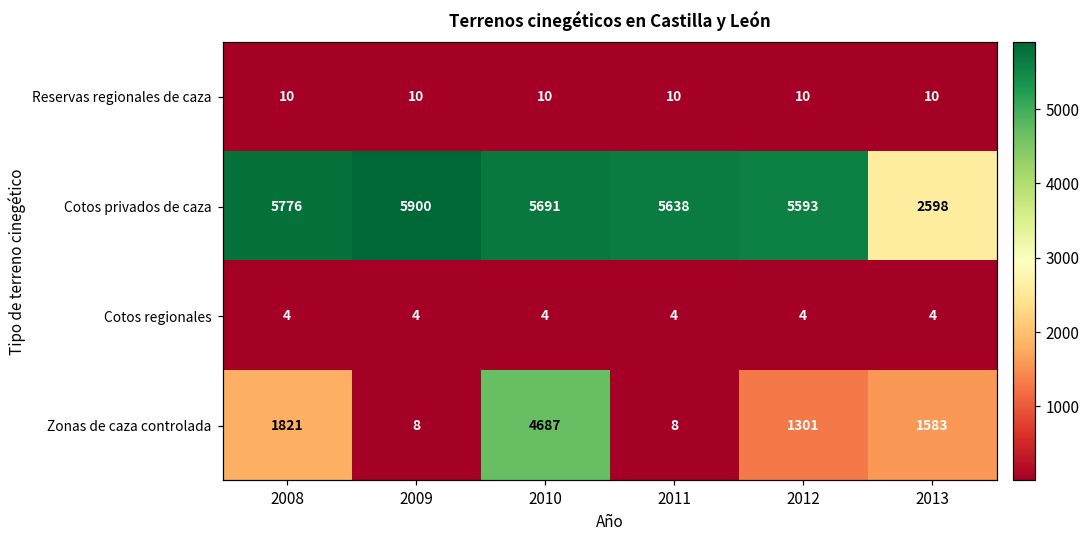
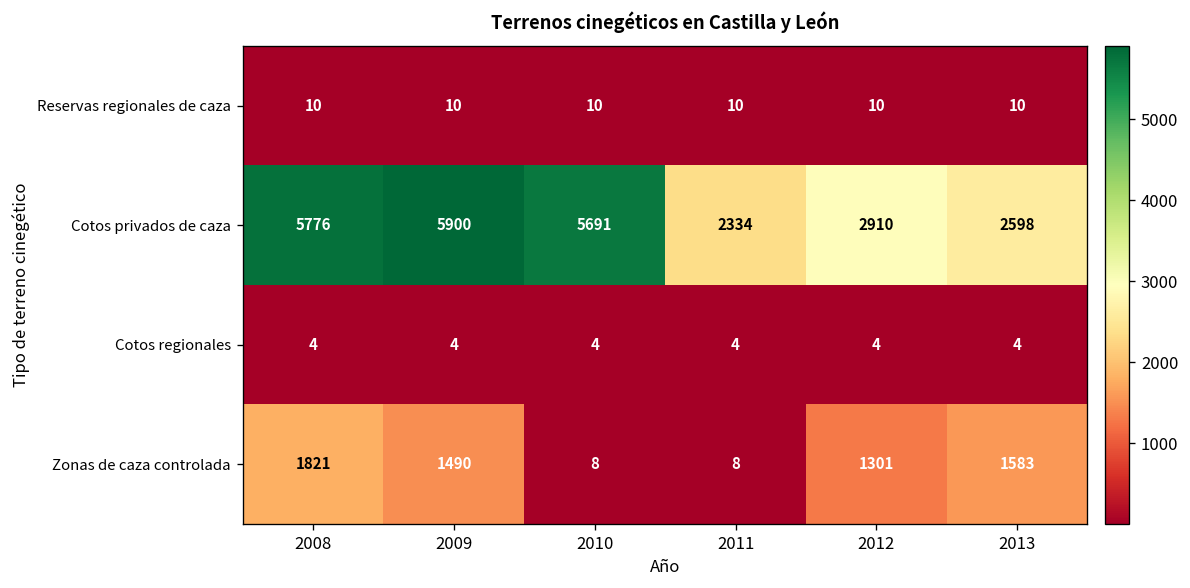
  {
    "Reservas regionales de caza": {
      "2008": 10,
      "2009": 10,
      "2010": 10,
      "2011": 10,
      "2012": 10,
      "2013": 10
    },
    "Cotos privados de caza": {
      "2008": 5776,
      "2009": 5900,
      "2010": 5691,
-     "2011": 5638,
-     "2012": 5593,
+     "2011": 2334,
+     "2012": 2910,
      "2013": 2598
    },
    "Cotos regionales": {
      "2008": 4,
      "2009": 4,
      "2010": 4,
      "2011": 4,
      "2012": 4,
      "2013": 4
    },
    "Zonas de caza controlada": {
      "2008": 1821,
-     "2009": 8,
-     "2010": 4687,
+     "2009": 1490,
+     "2010": 8,
      "2011": 8,
      "2012": 1301,
      "2013": 1583
    }
  }
